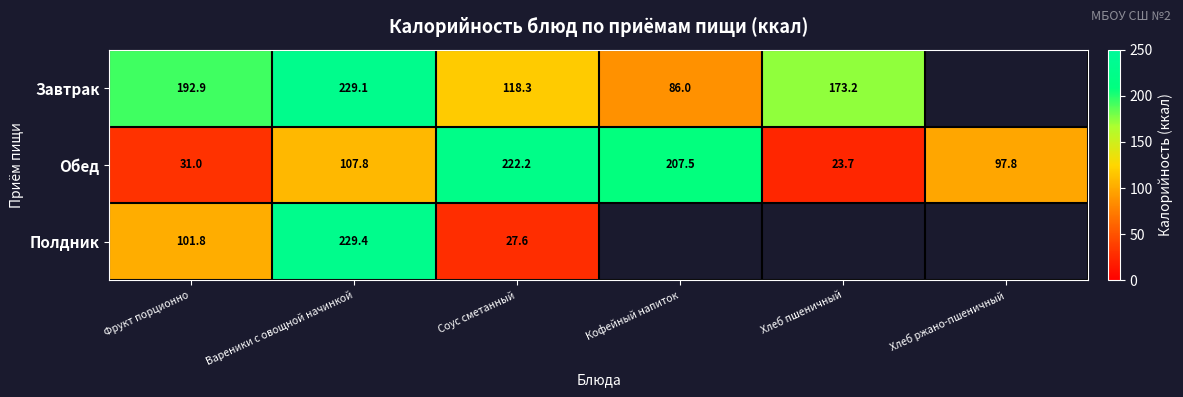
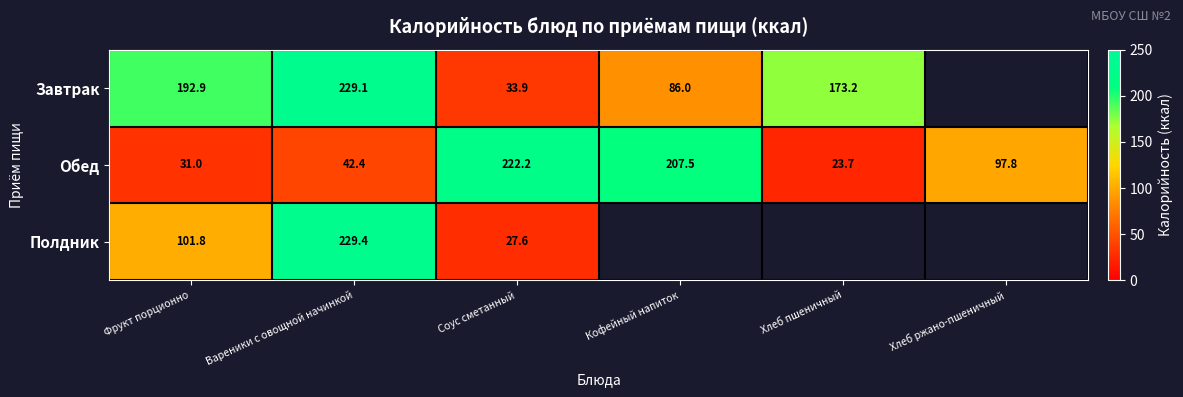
  {
    "Завтрак": {
      "Фрукт порционно": 192.9,
      "Вареники с овощной начинкой": 229.1,
-     "Соус сметанный": 118.3,
+     "Соус сметанный": 33.9,
      "Кофейный напиток": 86.0,
      "Хлеб пшеничный": 173.2
    },
    "Обед": {
      "Фрукт порционно": 31.0,
-     "Вареники с овощной начинкой": 107.8,
+     "Вареники с овощной начинкой": 42.4,
      "Соус сметанный": 222.2,
      "Кофейный напиток": 207.5,
      "Хлеб пшеничный": 23.7,
      "Хлеб ржано-пшеничный": 97.8
    },
    "Полдник": {
      "Фрукт порционно": 101.8,
      "Вареники с овощной начинкой": 229.4,
      "Соус сметанный": 27.6
    }
  }
